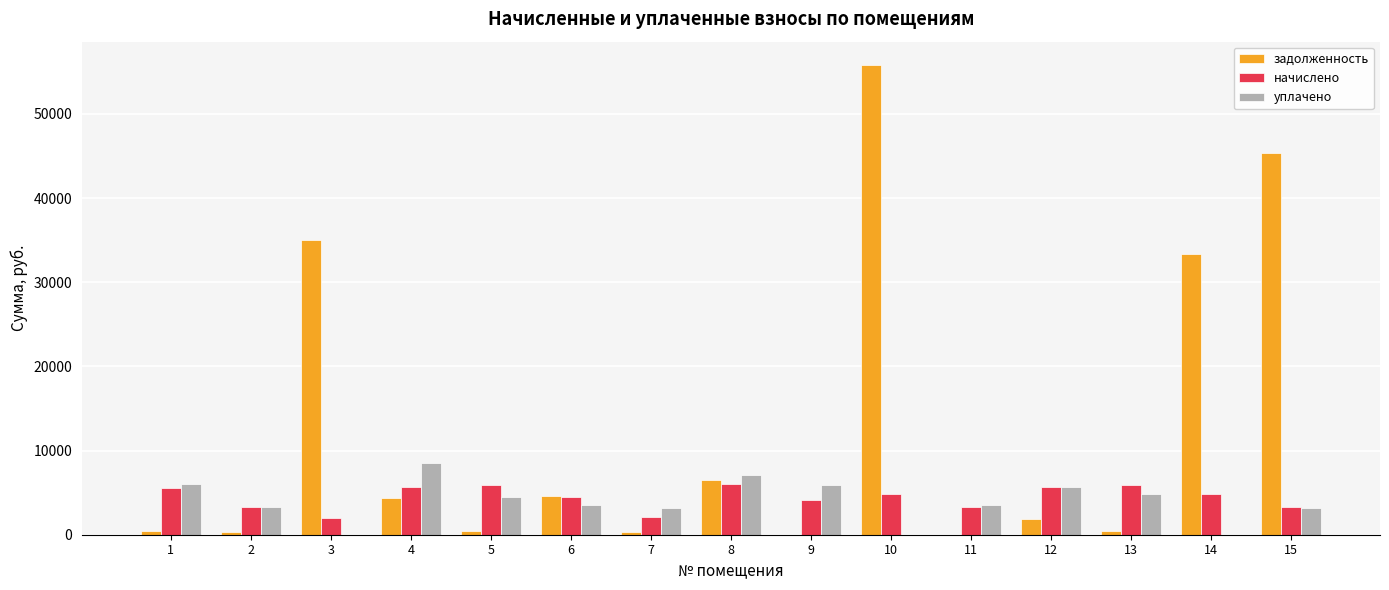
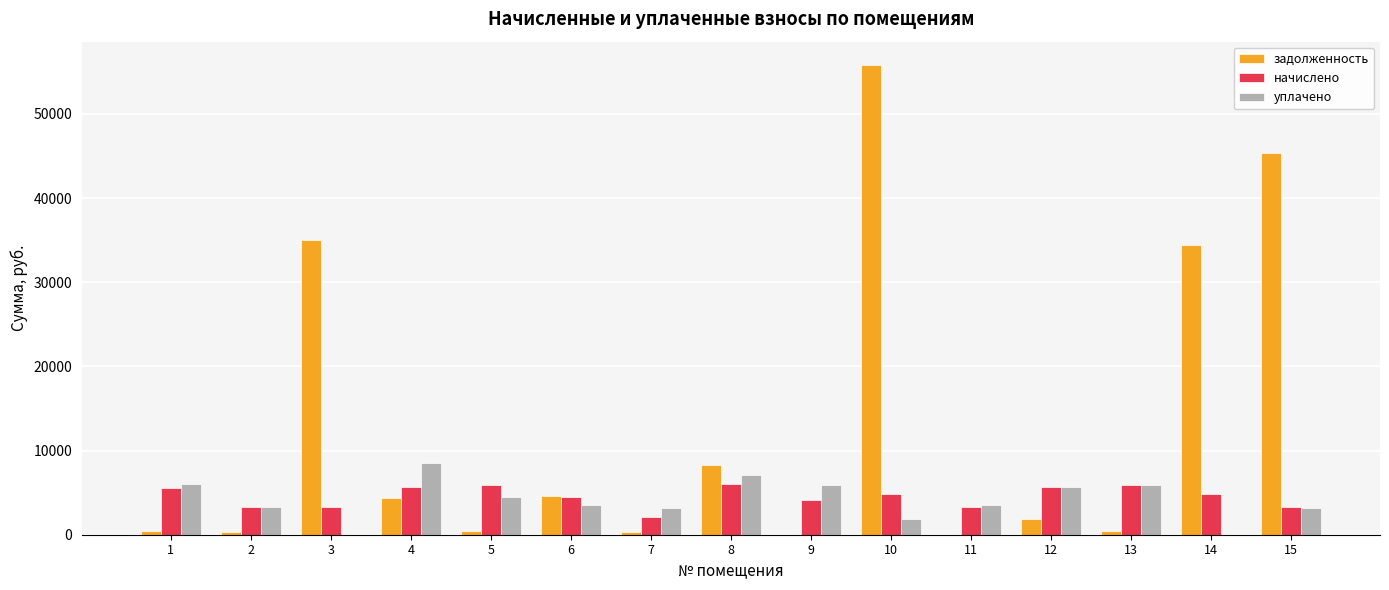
  {
    "задолженность": {
      "1": 0,
      "3": 35000,
      "4": 4000,
      "5": 0,
      "6": 5000,
-     "8": 7000,
+     "8": 8000,
      "9": 0,
      "10": 56000,
      "11": 0,
      "12": 2000,
      "13": 0,
-     "14": 33000,
+     "14": 34000,
      "15": 45000
    },
    "начислено": {
      "1": 6000,
      "2": 3000,
-     "3": 2000,
+     "3": 3000,
      "4": 6000,
      "5": 6000,
      "6": 4000,
      "7": 2000,
      "8": 6000,
      "9": 4000,
      "10": 5000,
      "11": 3000,
      "12": 6000,
      "13": 6000,
      "14": 5000,
      "15": 3000
    },
    "уплачено": {
      "1": 6000,
      "2": 3000,
      "3": 0,
      "4": 9000,
      "5": 5000,
      "6": 4000,
      "7": 3000,
      "8": 7000,
      "9": 6000,
-     "10": 0,
+     "10": 2000,
      "11": 4000,
      "12": 6000,
-     "13": 5000,
+     "13": 6000,
      "14": 0,
      "15": 3000
    }
  }
